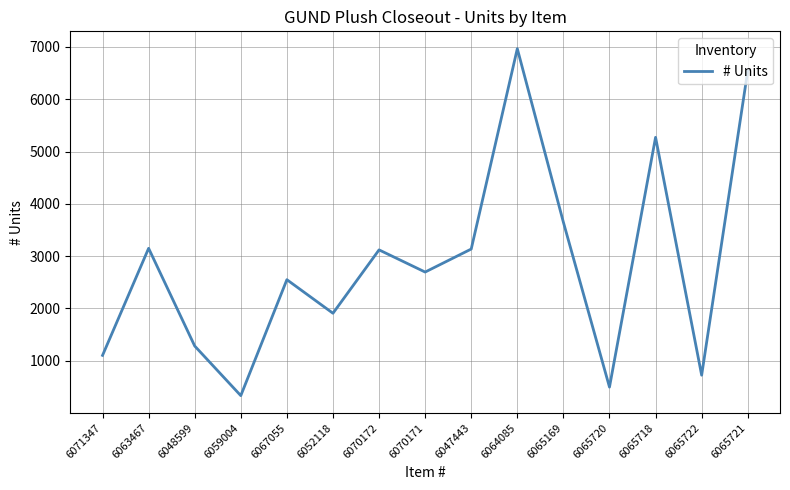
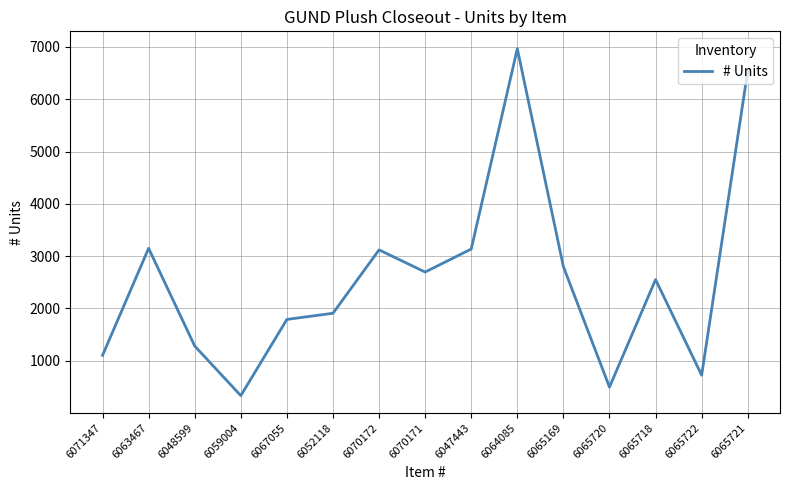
  {
    "6071347": 1100,
    "6063467": 3200,
    "6048599": 1300,
    "6059004": 300,
-   "6067055": 2600,
+   "6067055": 1800,
    "6052118": 1900,
    "6070172": 3100,
    "6070171": 2700,
    "6047443": 3100,
    "6064085": 7000,
-   "6065169": 3600,
+   "6065169": 2800,
    "6065720": 500,
-   "6065718": 5300,
+   "6065718": 2600,
    "6065722": 700
  }
